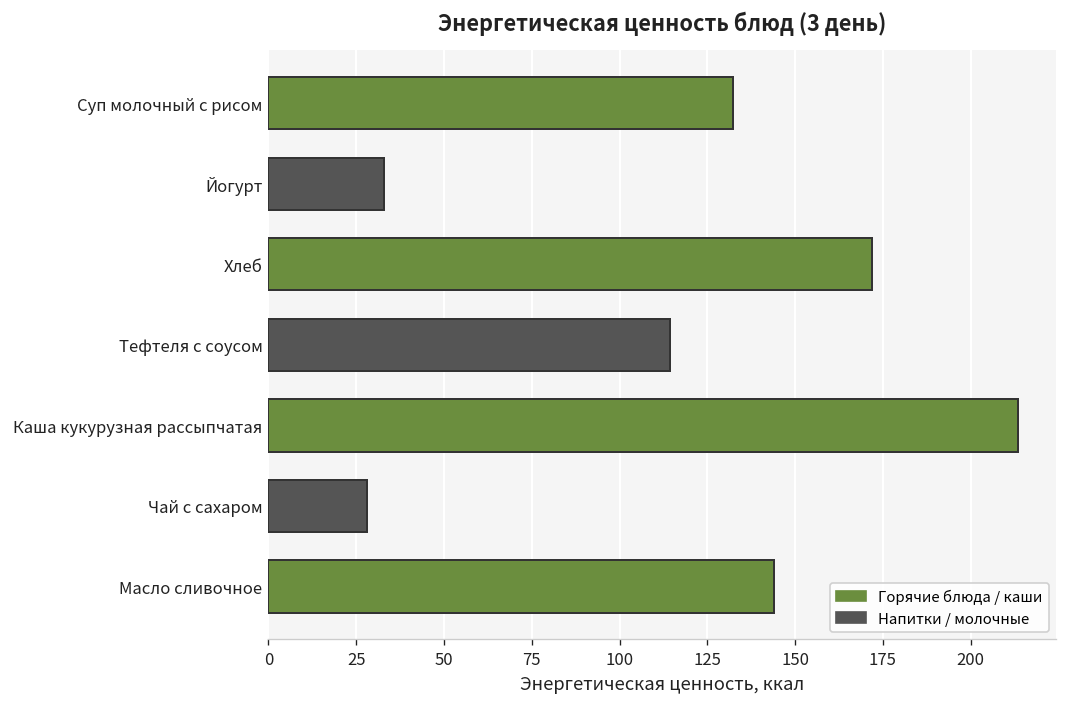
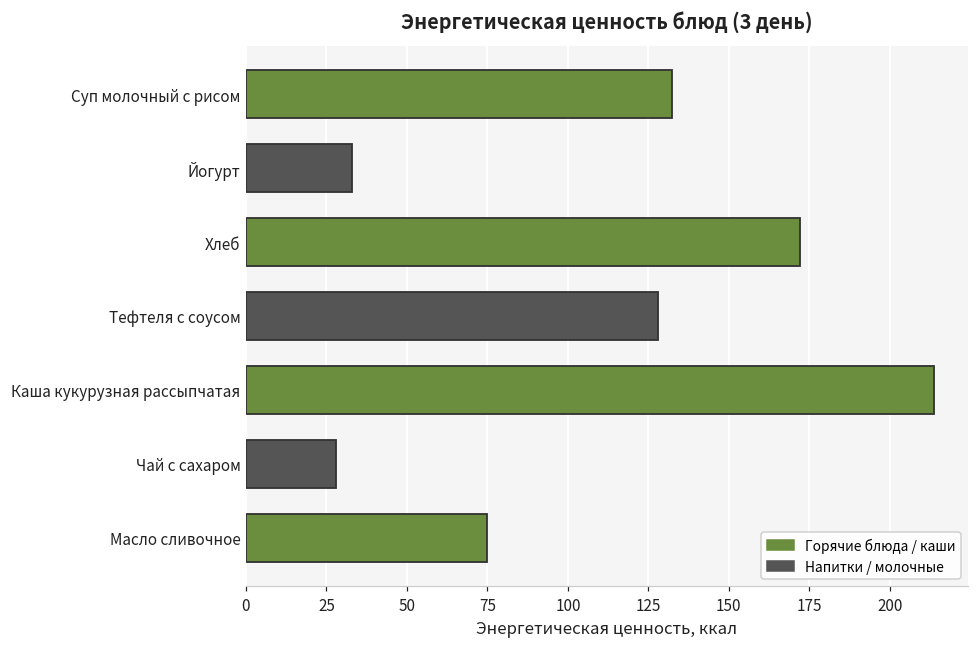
  {
    "Суп молочный с рисом": 132,
    "Йогурт": 33,
    "Хлеб": 172,
-   "Тефтеля с соусом": 114,
+   "Тефтеля с соусом": 128,
    "Каша кукурузная рассыпчатая": 214,
    "Чай с сахаром": 28,
-   "Масло сливочное": 144
+   "Масло сливочное": 75
  }
